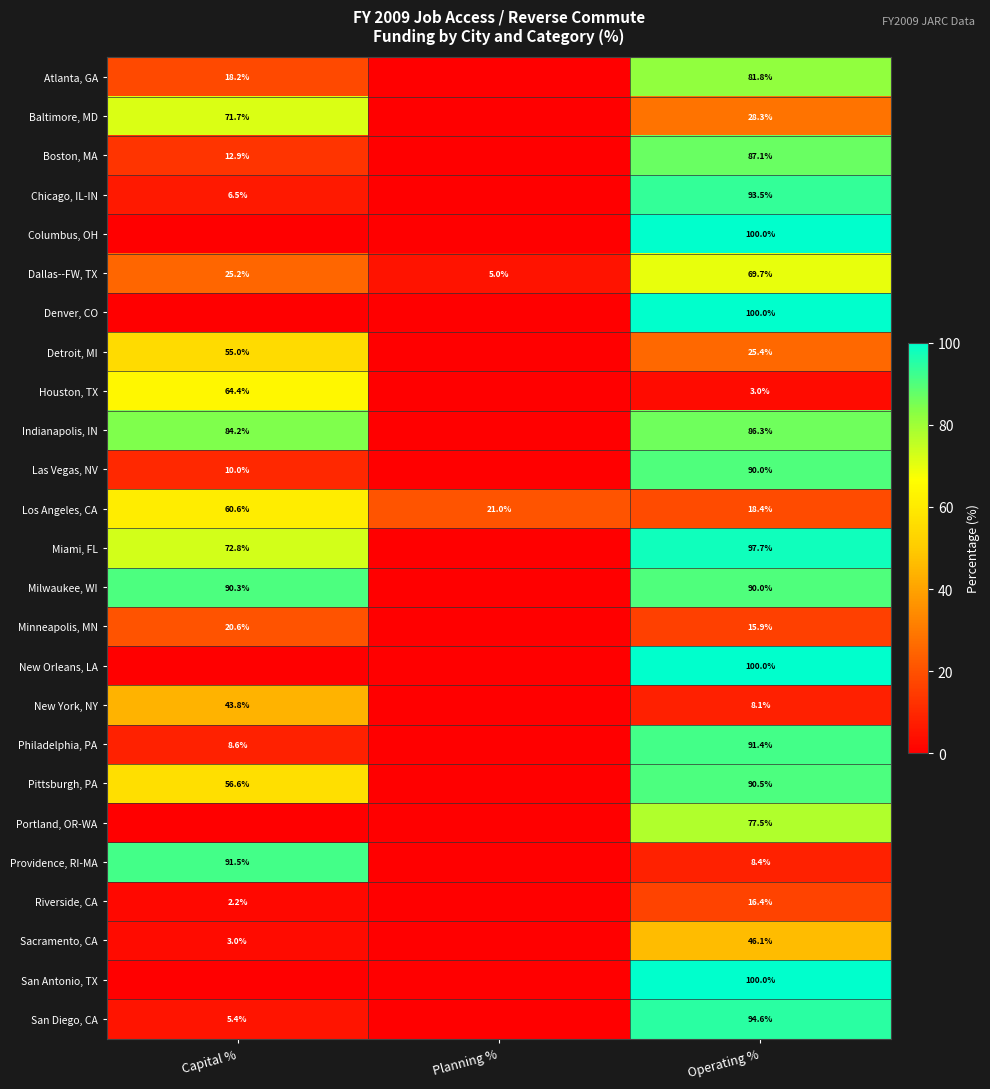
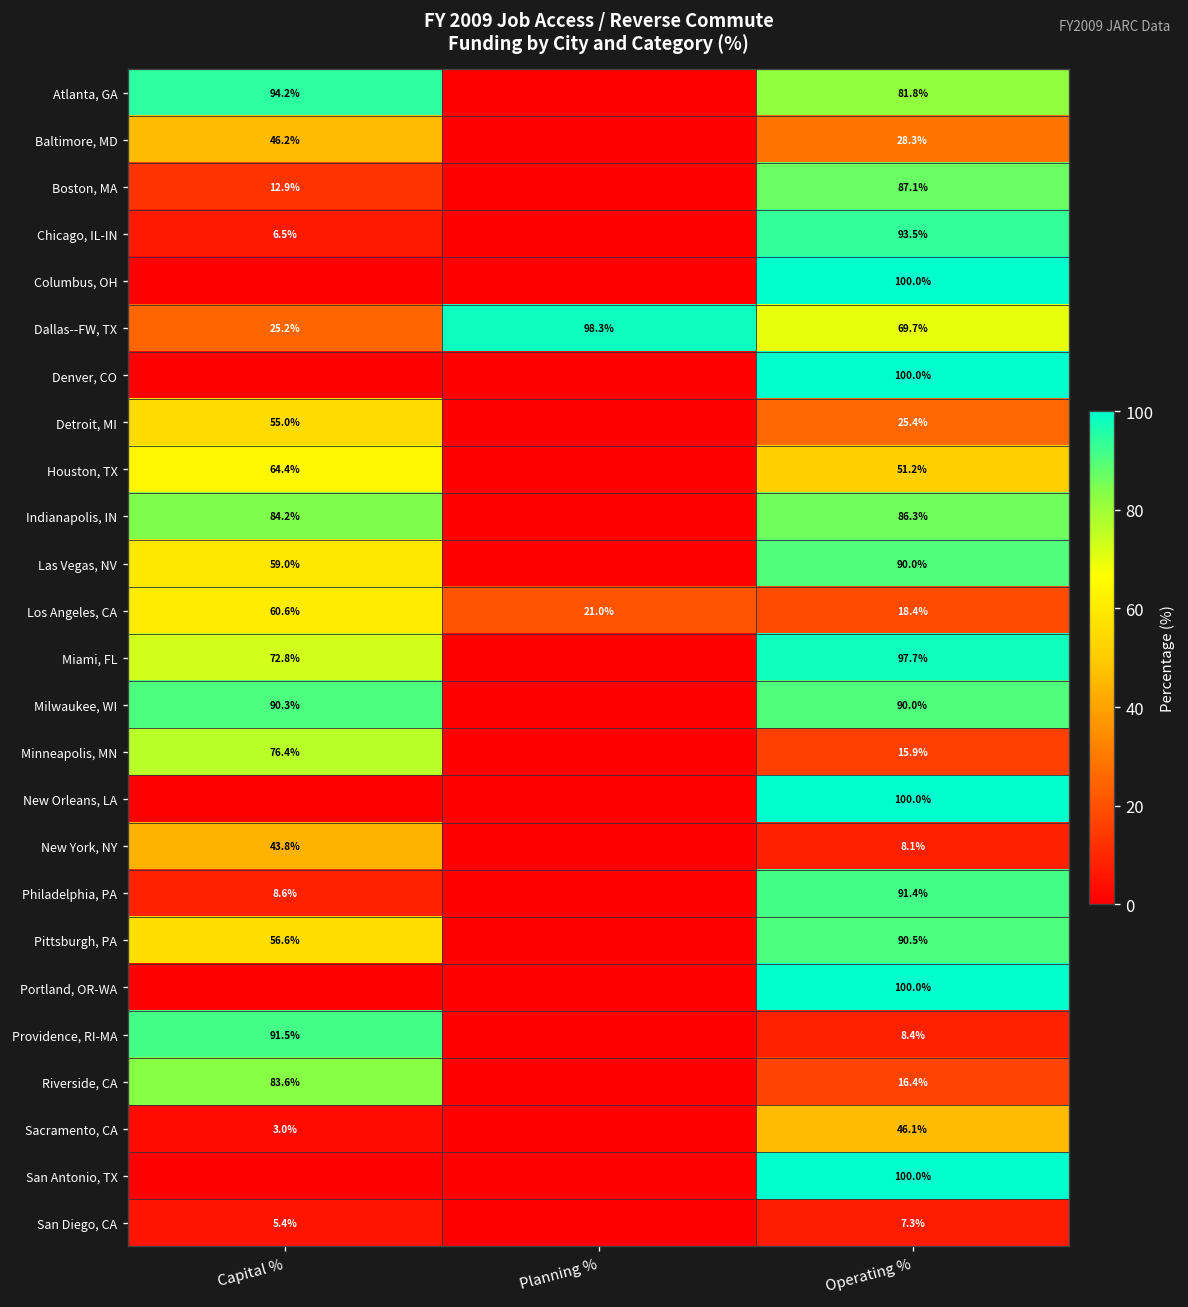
  {
    "Atlanta, GA": {
-     "Capital %": "18.2%",
+     "Capital %": "94.2%",
      "Operating %": "81.8%"
    },
    "Baltimore, MD": {
-     "Capital %": "71.7%",
+     "Capital %": "46.2%",
      "Operating %": "28.3%"
    },
    "Boston, MA": {
      "Capital %": "12.9%",
      "Operating %": "87.1%"
    },
    "Chicago, IL-IN": {
      "Capital %": "6.5%",
      "Operating %": "93.5%"
    },
    "Columbus, OH": {
      "Operating %": "100.0%"
    },
    "Dallas--FW, TX": {
      "Capital %": "25.2%",
-     "Planning %": "5.0%",
+     "Planning %": "98.3%",
      "Operating %": "69.7%"
    },
    "Denver, CO": {
      "Operating %": "100.0%"
    },
    "Detroit, MI": {
      "Capital %": "55.0%",
      "Operating %": "25.4%"
    },
    "Houston, TX": {
      "Capital %": "64.4%",
-     "Operating %": "3.0%"
+     "Operating %": "51.2%"
    },
    "Indianapolis, IN": {
      "Capital %": "84.2%",
      "Operating %": "86.3%"
    },
    "Las Vegas, NV": {
-     "Capital %": "10.0%",
+     "Capital %": "59.0%",
      "Operating %": "90.0%"
    },
    "Los Angeles, CA": {
      "Capital %": "60.6%",
      "Planning %": "21.0%",
      "Operating %": "18.4%"
    },
    "Miami, FL": {
      "Capital %": "72.8%",
      "Operating %": "97.7%"
    },
    "Milwaukee, WI": {
      "Capital %": "90.3%",
      "Operating %": "90.0%"
    },
    "Minneapolis, MN": {
-     "Capital %": "20.6%",
+     "Capital %": "76.4%",
      "Operating %": "15.9%"
    },
    "New Orleans, LA": {
      "Operating %": "100.0%"
    },
    "New York, NY": {
      "Capital %": "43.8%",
      "Operating %": "8.1%"
    },
    "Philadelphia, PA": {
      "Capital %": "8.6%",
      "Operating %": "91.4%"
    },
    "Pittsburgh, PA": {
      "Capital %": "56.6%",
      "Operating %": "90.5%"
    },
    "Portland, OR-WA": {
-     "Operating %": "77.5%"
+     "Operating %": "100.0%"
    },
    "Providence, RI-MA": {
      "Capital %": "91.5%",
      "Operating %": "8.4%"
    },
    "Riverside, CA": {
-     "Capital %": "2.2%",
+     "Capital %": "83.6%",
      "Operating %": "16.4%"
    },
    "Sacramento, CA": {
      "Capital %": "3.0%",
      "Operating %": "46.1%"
    },
    "San Antonio, TX": {
      "Operating %": "100.0%"
    },
    "San Diego, CA": {
      "Capital %": "5.4%",
-     "Operating %": "94.6%"
+     "Operating %": "7.3%"
    }
  }
